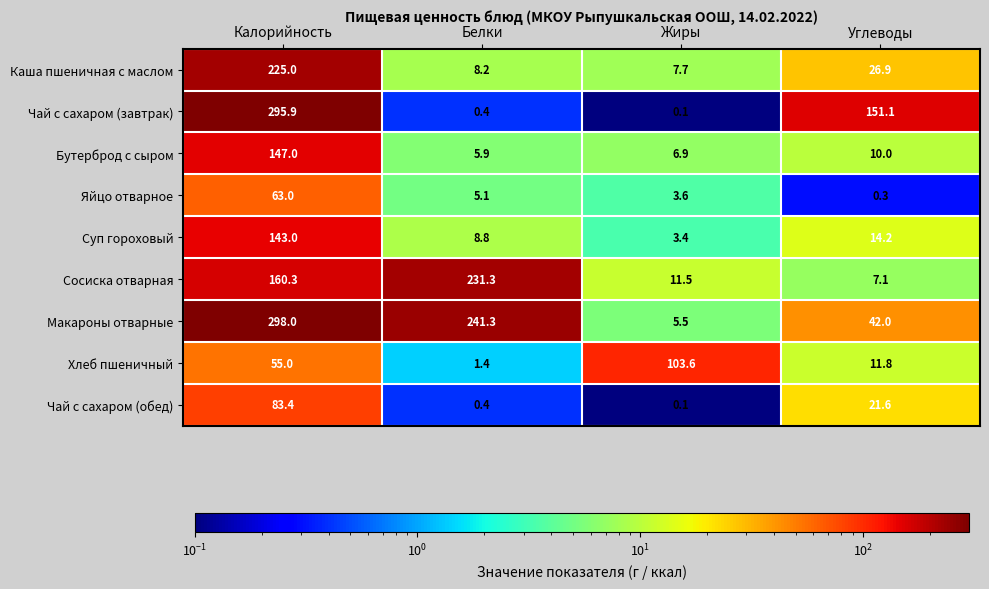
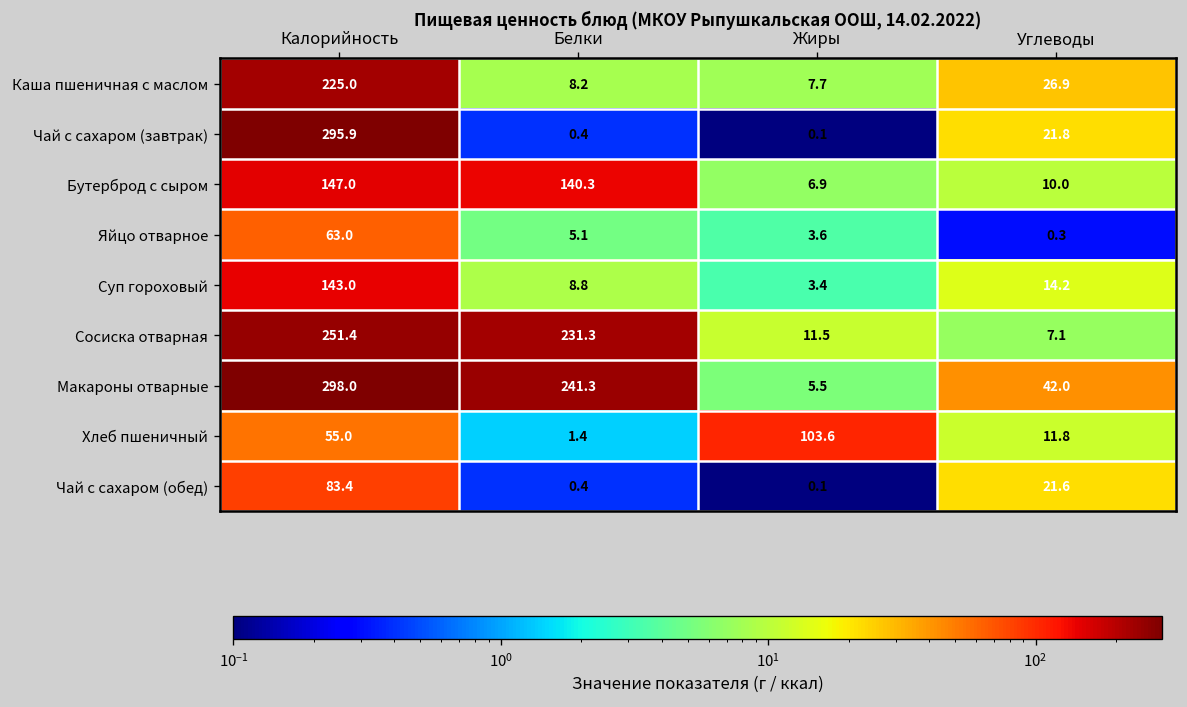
  {
    "Каша пшеничная с маслом": {
      "Калорийность": 225.0,
      "Белки": 8.2,
      "Жиры": 7.7,
      "Углеводы": 26.9
    },
    "Чай с сахаром (завтрак)": {
      "Калорийность": 295.9,
      "Белки": 0.4,
      "Жиры": 0.1,
-     "Углеводы": 151.1
+     "Углеводы": 21.8
    },
    "Бутерброд с сыром": {
      "Калорийность": 147.0,
-     "Белки": 5.9,
+     "Белки": 140.3,
      "Жиры": 6.9,
      "Углеводы": 10.0
    },
    "Яйцо отварное": {
      "Калорийность": 63.0,
      "Белки": 5.1,
      "Жиры": 3.6,
      "Углеводы": 0.3
    },
    "Суп гороховый": {
      "Калорийность": 143.0,
      "Белки": 8.8,
      "Жиры": 3.4,
      "Углеводы": 14.2
    },
    "Сосиска отварная": {
-     "Калорийность": 160.3,
+     "Калорийность": 251.4,
      "Белки": 231.3,
      "Жиры": 11.5,
      "Углеводы": 7.1
    },
    "Макароны отварные": {
      "Калорийность": 298.0,
      "Белки": 241.3,
      "Жиры": 5.5,
      "Углеводы": 42.0
    },
    "Хлеб пшеничный": {
      "Калорийность": 55.0,
      "Белки": 1.4,
      "Жиры": 103.6,
      "Углеводы": 11.8
    },
    "Чай с сахаром (обед)": {
      "Калорийность": 83.4,
      "Белки": 0.4,
      "Жиры": 0.1,
      "Углеводы": 21.6
    }
  }
